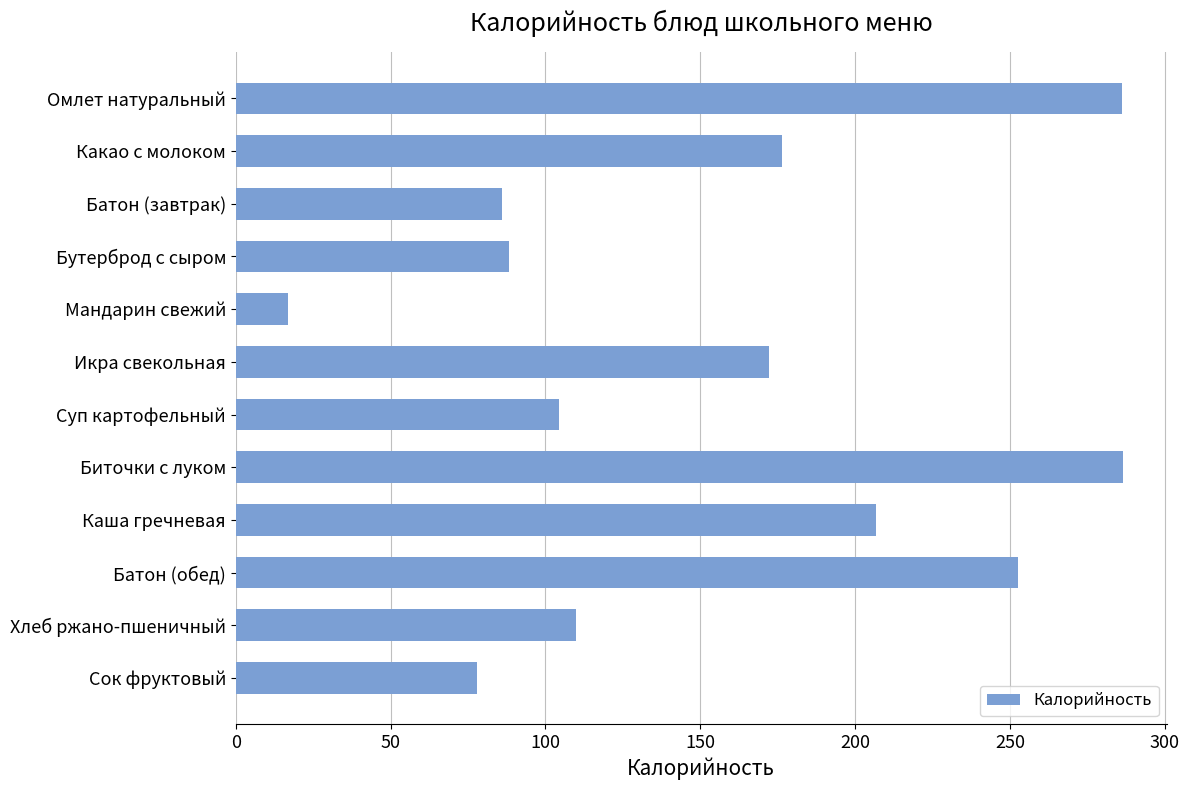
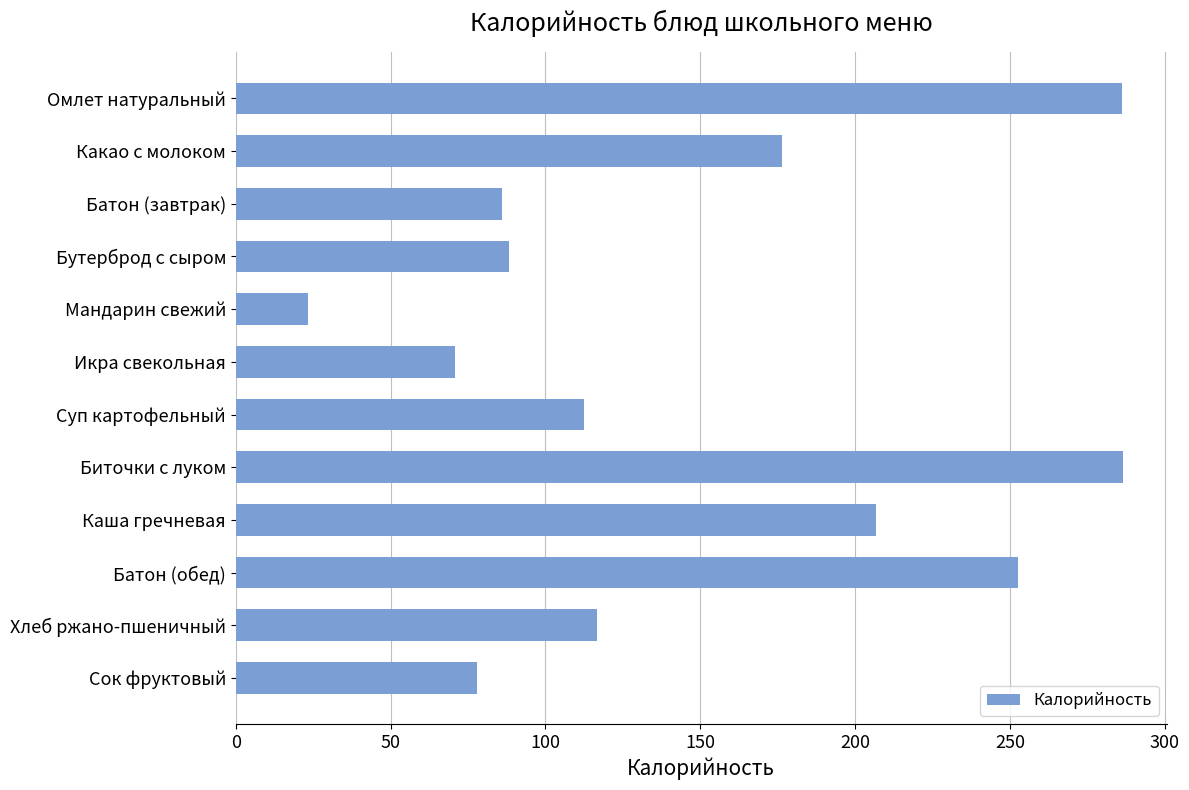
  {
    "Омлет натуральный": 286,
    "Какао с молоком": 177,
    "Батон (завтрак)": 86,
    "Бутерброд с сыром": 88,
-   "Мандарин свежий": 17,
-   "Икра свекольная": 172,
-   "Суп картофельный": 104,
+   "Мандарин свежий": 23,
+   "Икра свекольная": 71,
+   "Суп картофельный": 112,
    "Биточки с луком": 286,
    "Каша гречневая": 207,
    "Батон (обед)": 253,
-   "Хлеб ржано-пшеничный": 110,
+   "Хлеб ржано-пшеничный": 117,
    "Сок фруктовый": 78
  }
